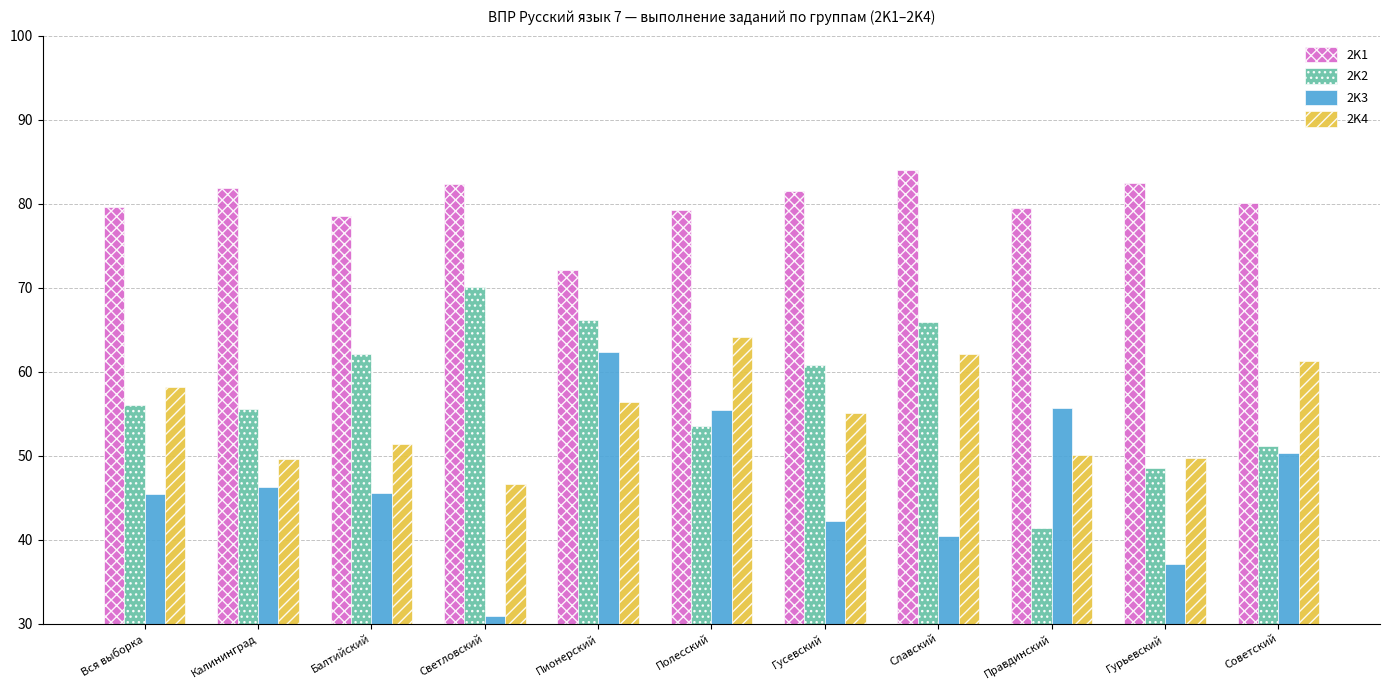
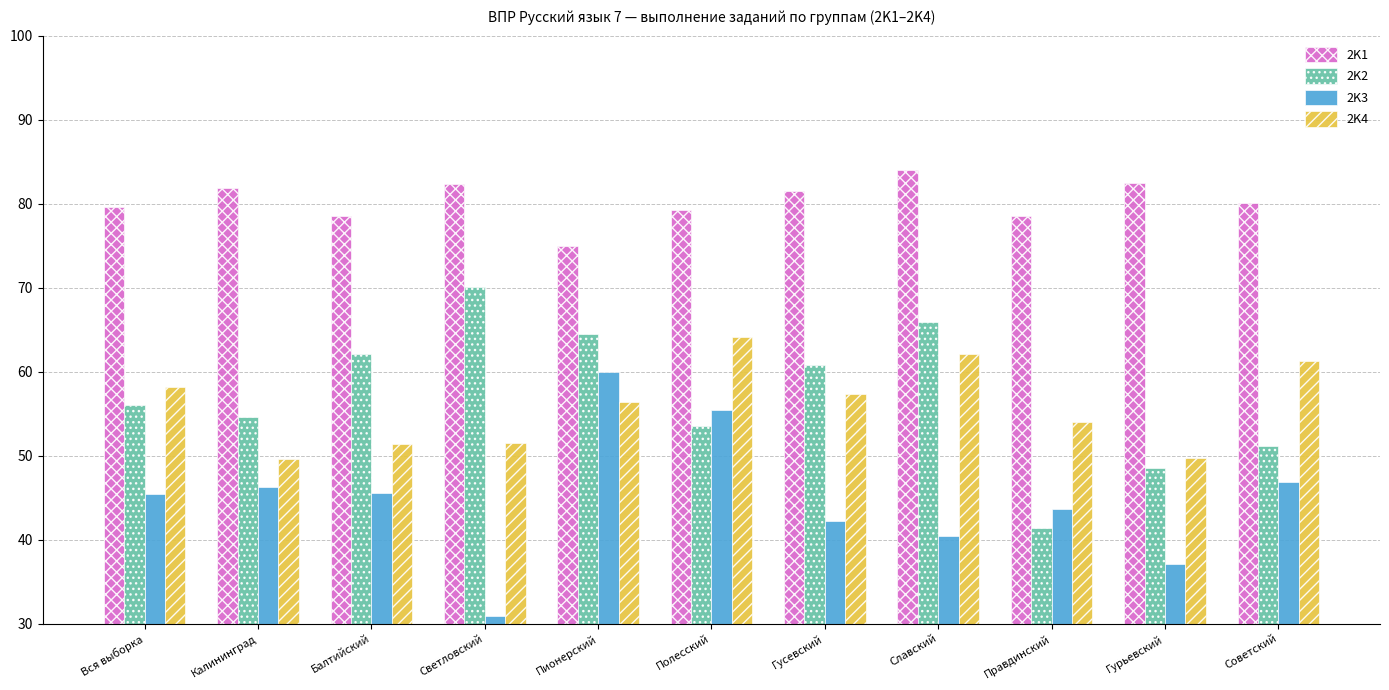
  {
    "2K1": {
      "Вся выборка": 80,
      "Калининград": 82,
      "Балтийский": 78,
      "Светловский": 82,
-     "Пионерский": 72,
+     "Пионерский": 75,
      "Полесский": 79,
      "Гусевский": 82,
      "Славский": 84,
-     "Правдинский": 79.5,
+     "Правдинский": 78.5,
      "Гурьевский": 82,
      "Советский": 80
    },
    "2K2": {
      "Вся выборка": 56,
-     "Калининград": 56,
+     "Калининград": 55,
      "Балтийский": 62,
      "Светловский": 70,
-     "Пионерский": 66,
+     "Пионерский": 65,
      "Полесский": 54,
      "Гусевский": 61,
      "Славский": 66,
      "Правдинский": 41,
      "Гурьевский": 49,
      "Советский": 51
    },
    "2K3": {
      "Вся выборка": 45,
      "Калининград": 46,
      "Балтийский": 46,
      "Светловский": 31,
-     "Пионерский": 62,
+     "Пионерский": 60,
      "Полесский": 56,
      "Гусевский": 42,
      "Славский": 40,
-     "Правдинский": 56,
+     "Правдинский": 44,
      "Гурьевский": 37,
-     "Советский": 50
+     "Советский": 47
    },
    "2K4": {
      "Вся выборка": 58,
      "Калининград": 50,
      "Балтийский": 51,
-     "Светловский": 47,
+     "Светловский": 52,
      "Пионерский": 56,
      "Полесский": 64,
-     "Гусевский": 55,
+     "Гусевский": 57,
      "Славский": 62,
-     "Правдинский": 50,
+     "Правдинский": 54,
      "Гурьевский": 50,
      "Советский": 61
    }
  }
